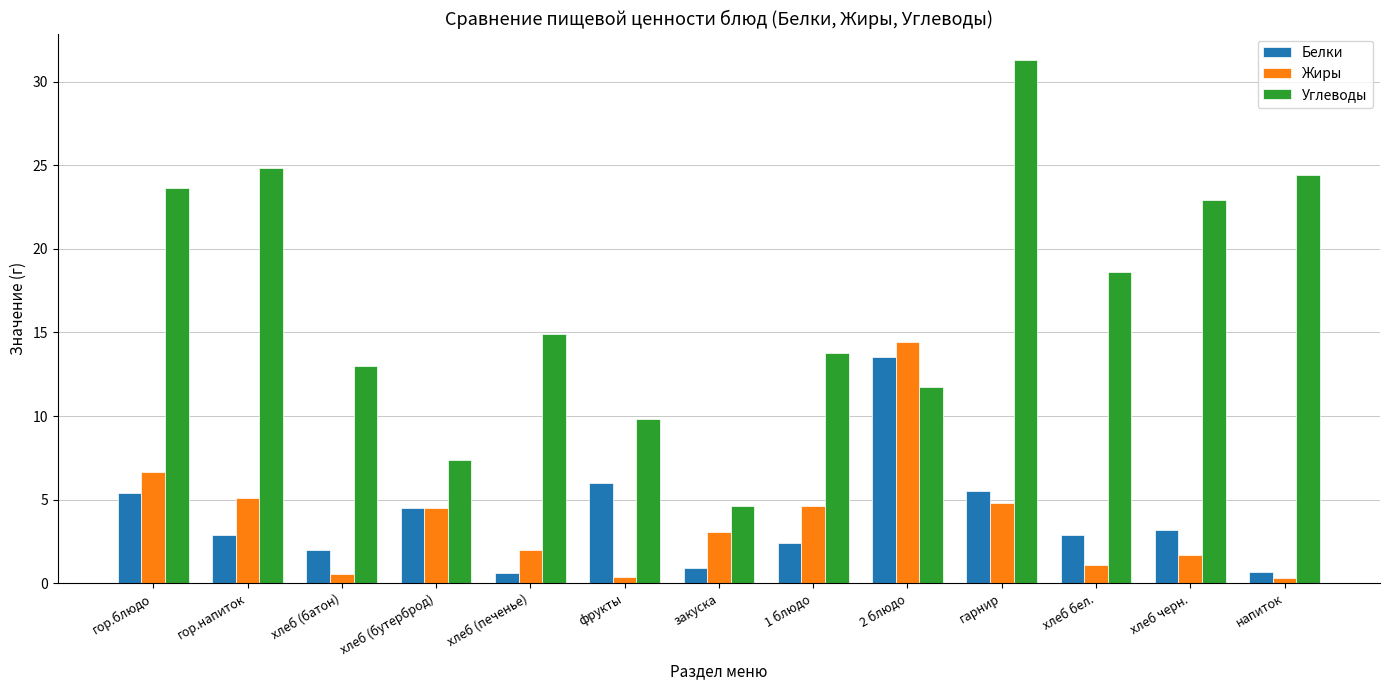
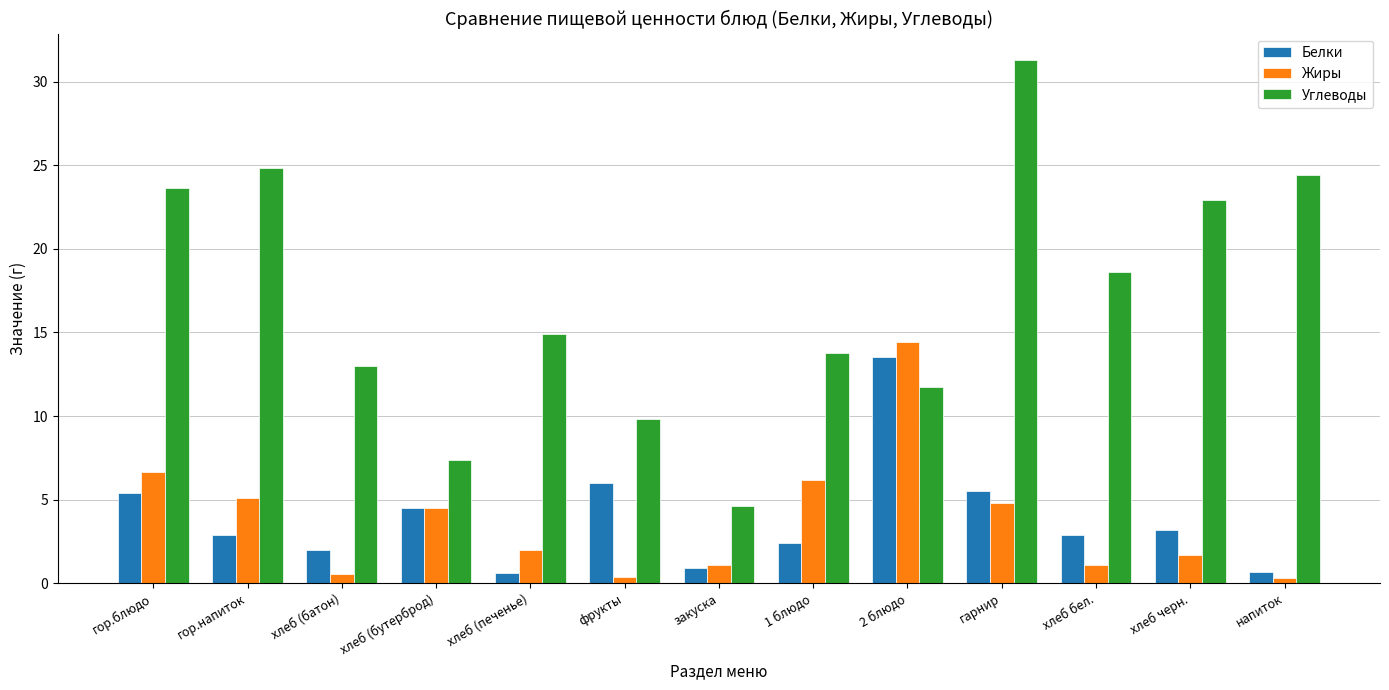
  {
    "Белки": {
      "гор.блюдо": 5.4,
      "гор.напиток": 2.9,
      "хлеб (батон)": 2.0,
      "хлеб (бутерброд)": 4.5,
      "хлеб (печенье)": 0.6,
      "фрукты": 6.0,
      "закуска": 0.9,
      "1 блюдо": 2.4,
      "2 блюдо": 13.5,
      "гарнир": 5.5,
      "хлеб бел.": 2.9,
      "хлеб черн.": 3.2,
      "напиток": 0.7
    },
    "Жиры": {
      "гор.блюдо": 6.7,
      "гор.напиток": 5.1,
      "хлеб (батон)": 0.6,
      "хлеб (бутерброд)": 4.5,
      "хлеб (печенье)": 2.0,
      "фрукты": 0.4,
-     "закуска": 3.1,
-     "1 блюдо": 4.6,
+     "закуска": 1.1,
+     "1 блюдо": 6.2,
      "2 блюдо": 14.4,
      "гарнир": 4.8,
      "хлеб бел.": 1.1,
      "хлеб черн.": 1.7,
      "напиток": 0.3
    },
    "Углеводы": {
      "гор.блюдо": 23.6,
      "гор.напиток": 24.8,
      "хлеб (батон)": 13.0,
      "хлеб (бутерброд)": 7.4,
      "хлеб (печенье)": 14.9,
      "фрукты": 9.8,
      "закуска": 4.6,
      "1 блюдо": 13.8,
      "2 блюдо": 11.7,
      "гарнир": 31.3,
      "хлеб бел.": 18.6,
      "хлеб черн.": 22.9,
      "напиток": 24.4
    }
  }
